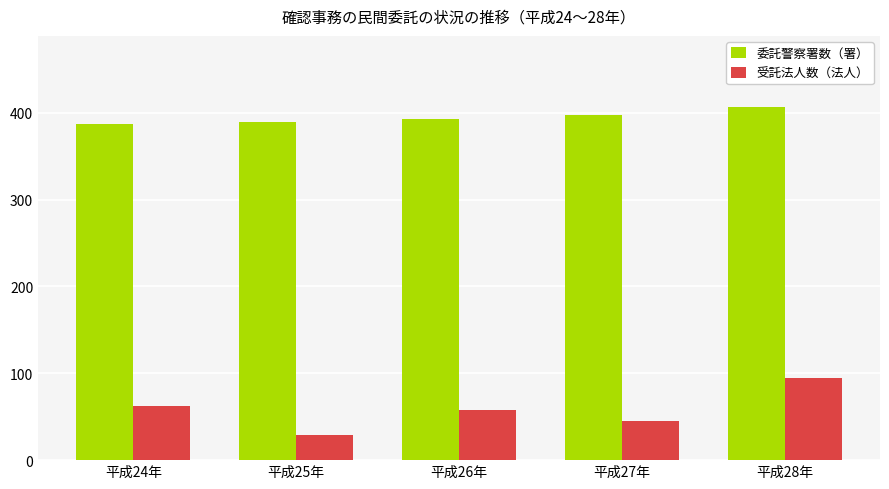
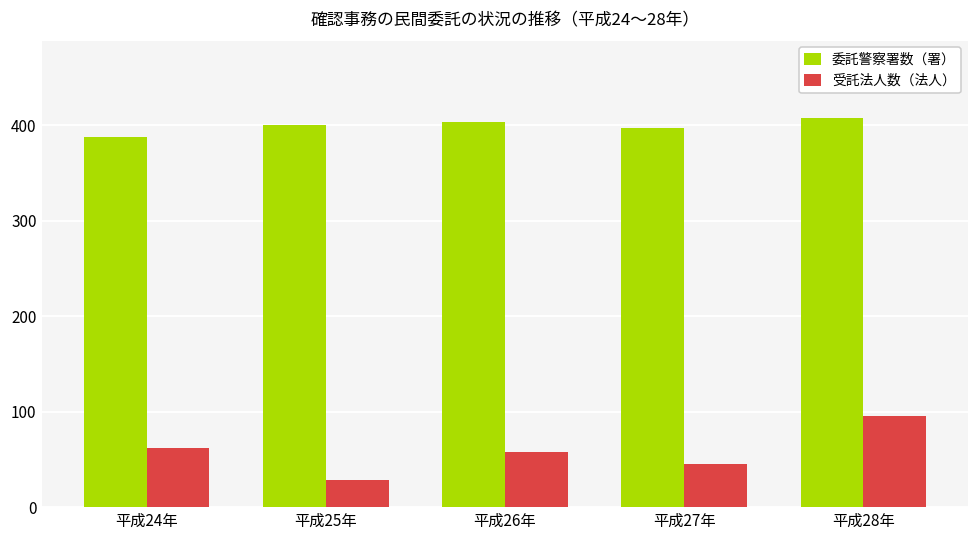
  {
    "委託警察署数（署）": {
      "平成24年": 390,
-     "平成25年": 390,
-     "平成26年": 390,
+     "平成25年": 400,
+     "平成26年": 400,
      "平成27年": 400,
      "平成28年": 410
    },
    "受託法人数（法人）": {
      "平成24年": 60,
      "平成25年": 30,
      "平成26年": 60,
      "平成27年": 50,
      "平成28年": 100
    }
  }
